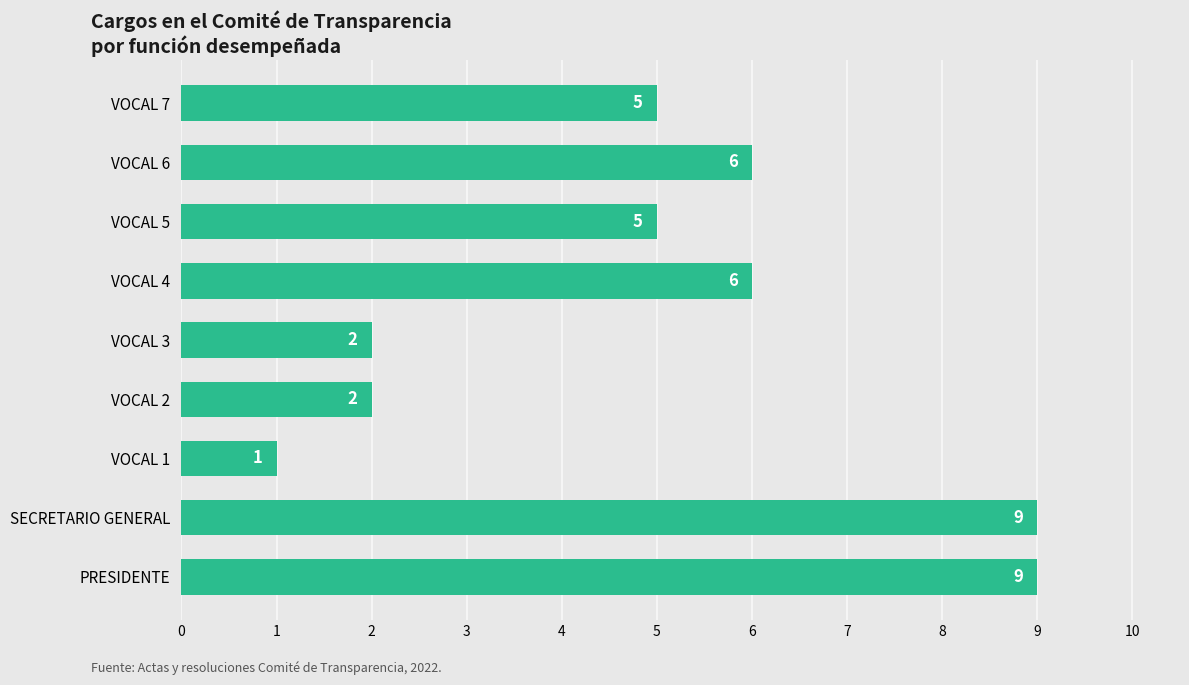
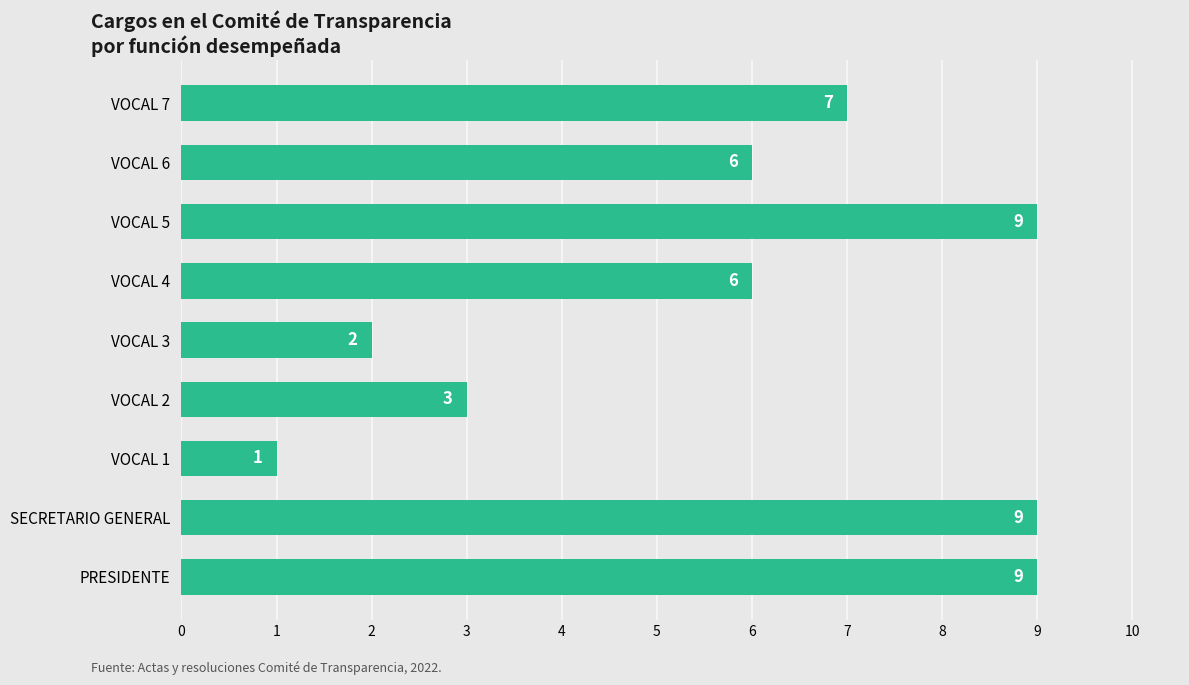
  {
-   "VOCAL 7": 5,
+   "VOCAL 7": 7,
    "VOCAL 6": 6,
-   "VOCAL 5": 5,
+   "VOCAL 5": 9,
    "VOCAL 4": 6,
    "VOCAL 3": 2,
-   "VOCAL 2": 2,
+   "VOCAL 2": 3,
    "VOCAL 1": 1,
    "SECRETARIO GENERAL": 9,
    "PRESIDENTE": 9
  }
